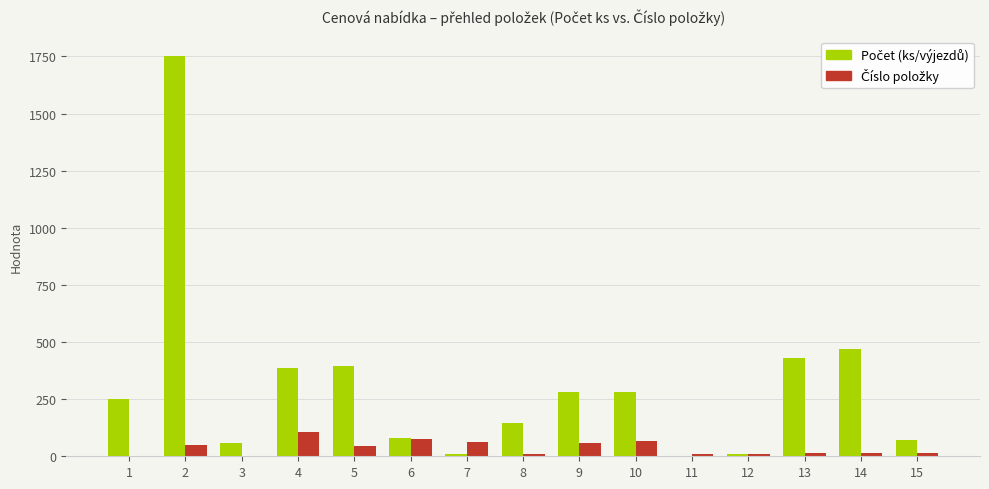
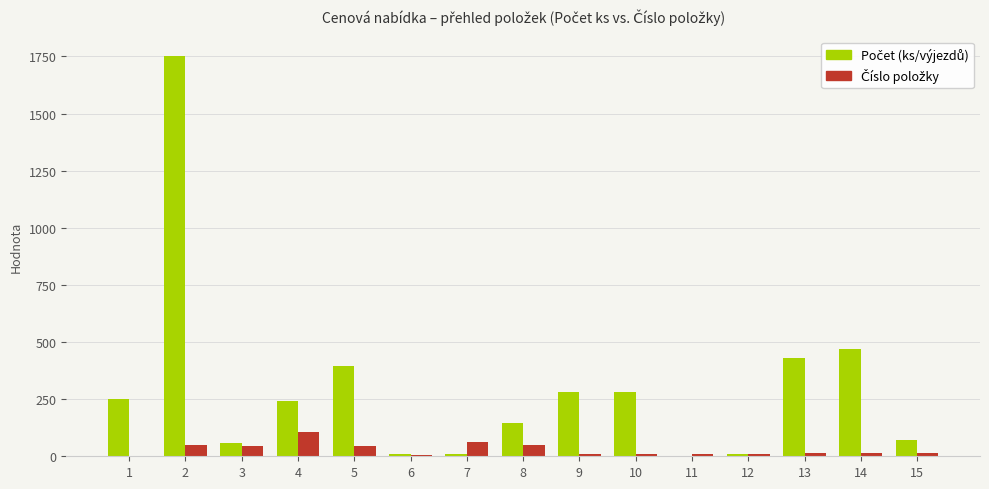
  {
    "Počet (ks/výjezdů)": {
      "1": 250,
      "2": 1750,
      "3": 60,
-     "4": 390,
+     "4": 240,
      "5": 400,
-     "6": 80,
+     "6": 10,
      "8": 150,
      "9": 280,
      "10": 280,
      "12": 10,
      "13": 430,
      "14": 470,
      "15": 70
    },
    "Číslo položky": {
      "2": 50,
-     "3": 0,
+     "3": 50,
      "4": 110,
      "5": 40,
-     "6": 70,
+     "6": 10,
      "7": 60,
-     "8": 10,
-     "9": 60,
-     "10": 70,
+     "8": 50,
+     "9": 10,
+     "10": 10,
      "11": 10,
      "12": 10,
      "13": 10,
      "14": 10,
      "15": 20
    }
  }
